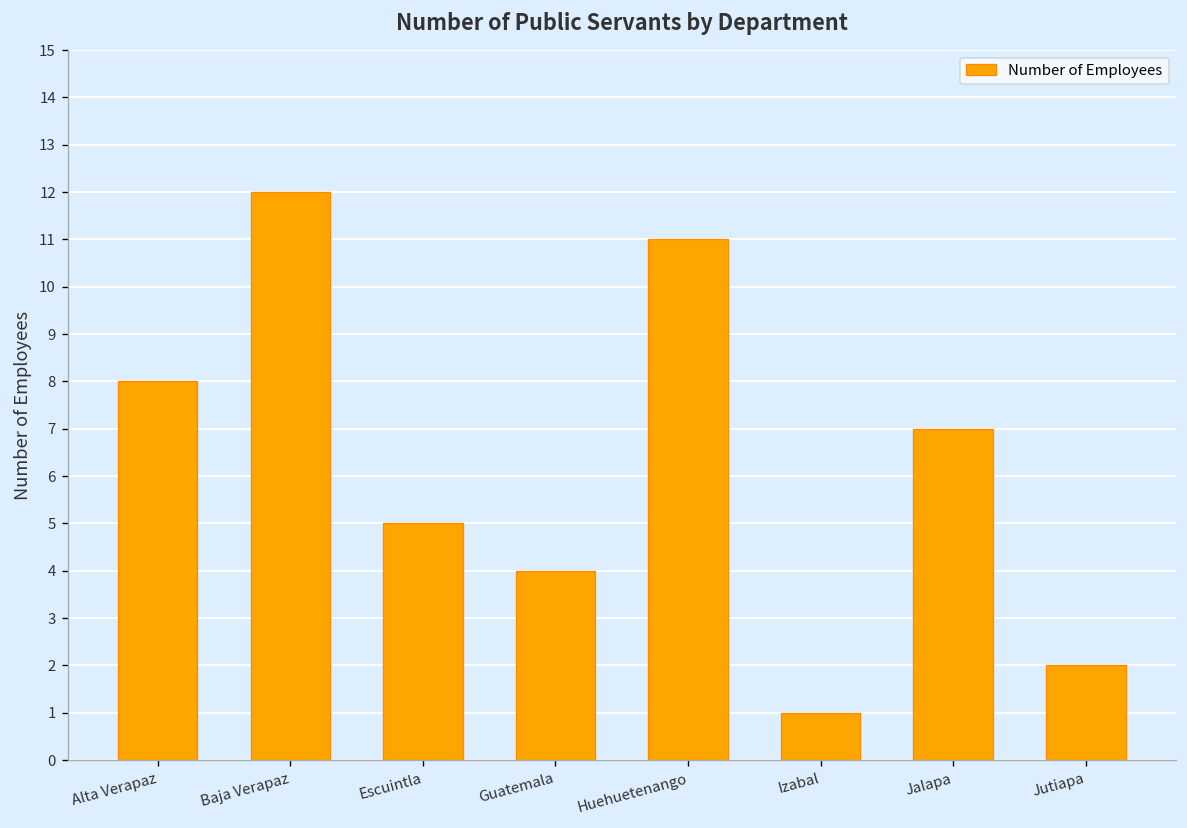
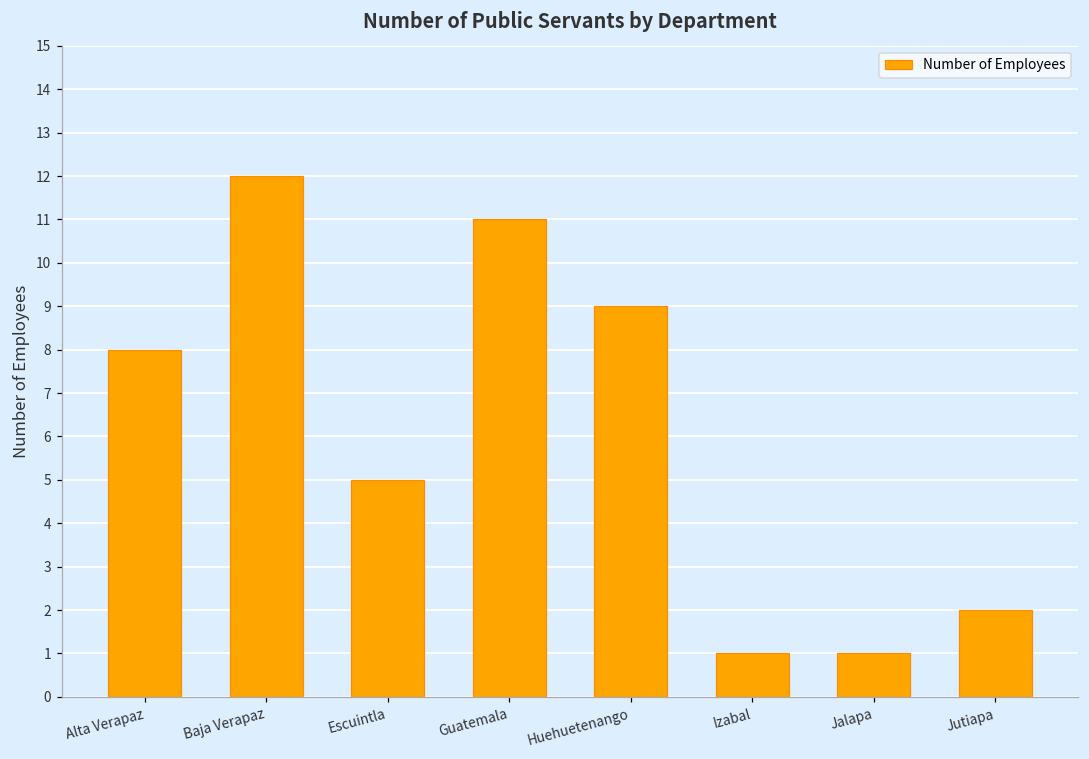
  {
    "Alta Verapaz": 8,
    "Baja Verapaz": 12,
    "Escuintla": 5,
-   "Guatemala": 4,
-   "Huehuetenango": 11,
+   "Guatemala": 11,
+   "Huehuetenango": 9,
    "Izabal": 1,
-   "Jalapa": 7,
+   "Jalapa": 1,
    "Jutiapa": 2
  }
